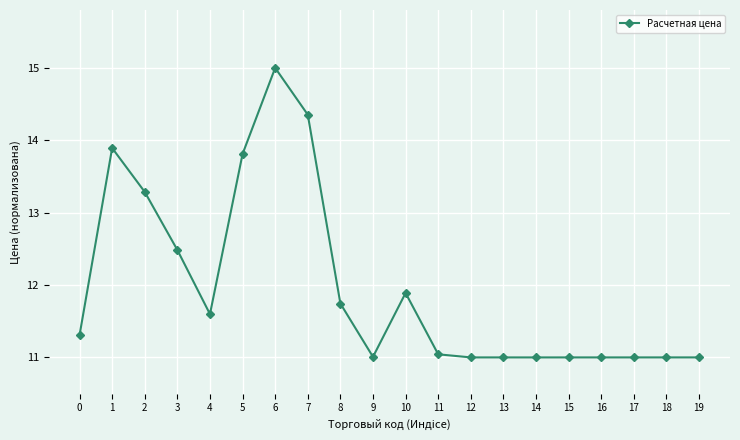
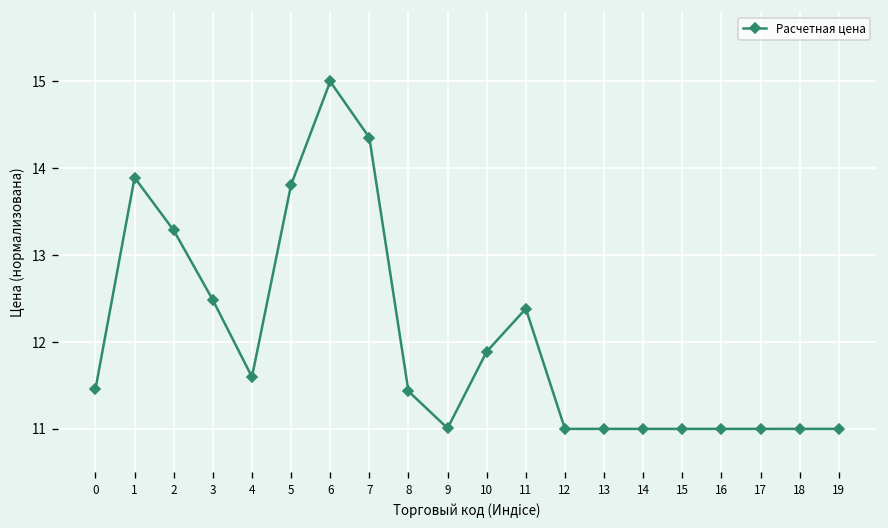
  {
-   "0": 11.3,
+   "0": 11.5,
    "1": 13.9,
    "2": 13.3,
    "3": 12.5,
    "4": 11.6,
    "5": 13.8,
    "6": 15.0,
    "7": 14.4,
-   "8": 11.7,
+   "8": 11.4,
    "9": 11.0,
    "10": 11.9,
-   "11": 11.0,
+   "11": 12.4,
    "12": 11.0,
    "13": 11.0,
    "14": 11.0,
    "15": 11.0,
    "16": 11.0,
    "17": 11.0,
    "18": 11.0,
    "19": 11.0
  }
